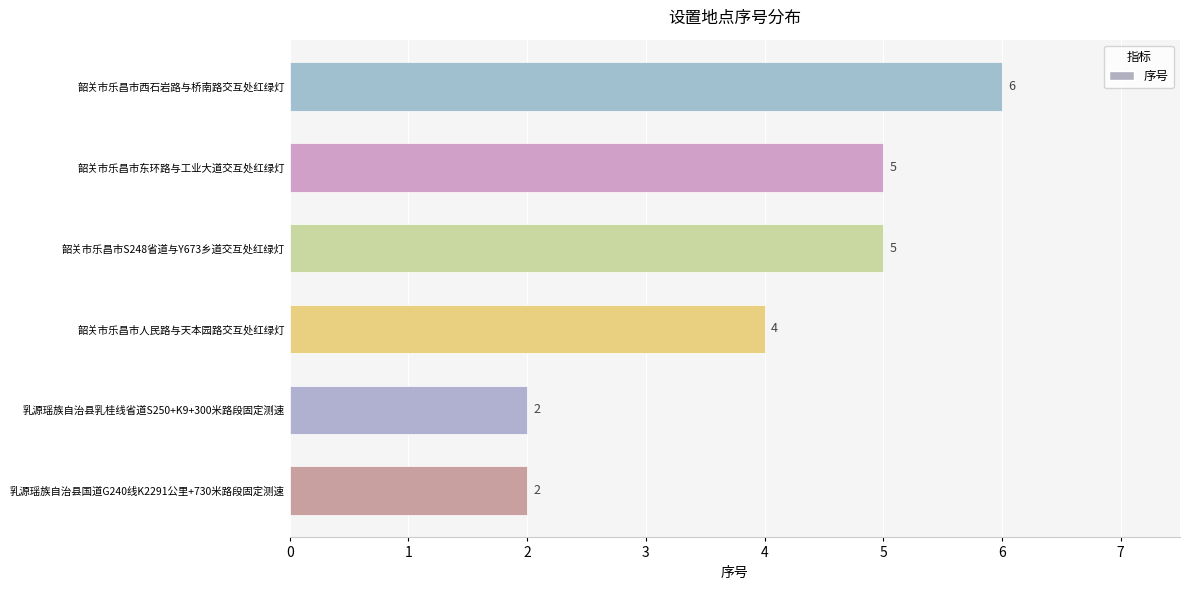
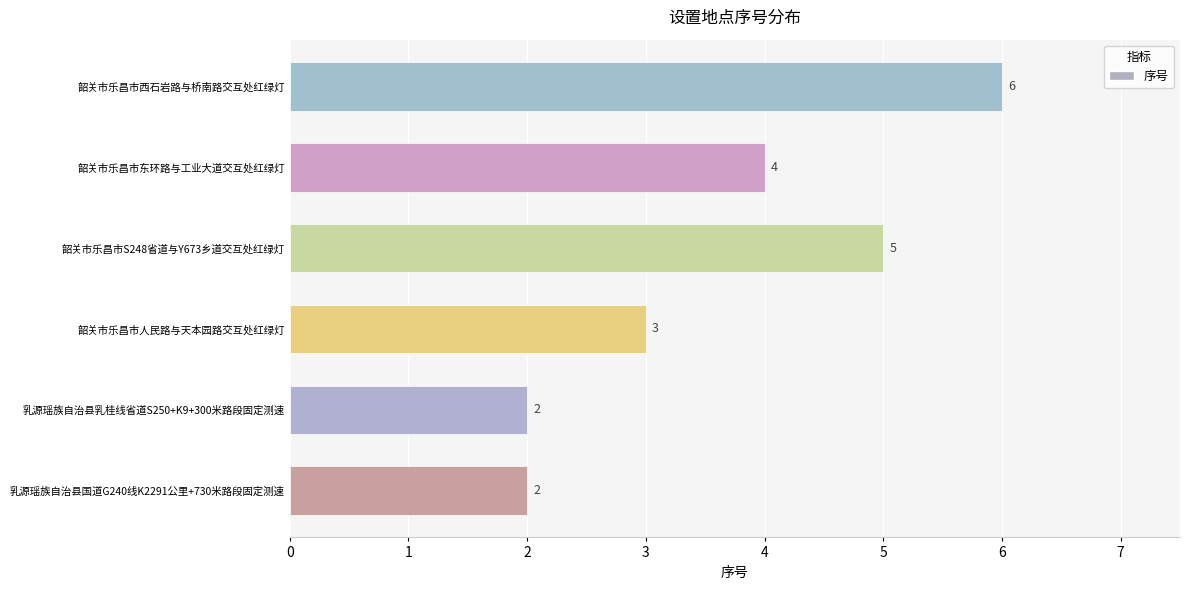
  {
    "韶关市乐昌市西石岩路与桥南路交互处红绿灯": 6,
-   "韶关市乐昌市东环路与工业大道交互处红绿灯": 5,
+   "韶关市乐昌市东环路与工业大道交互处红绿灯": 4,
    "韶关市乐昌市S248省道与Y673乡道交互处红绿灯": 5,
-   "韶关市乐昌市人民路与天本园路交互处红绿灯": 4,
+   "韶关市乐昌市人民路与天本园路交互处红绿灯": 3,
    "乳源瑶族自治县乳桂线省道S250+K9+300米路段固定测速": 2,
    "乳源瑶族自治县国道G240线K2291公里+730米路段固定测速": 2
  }
